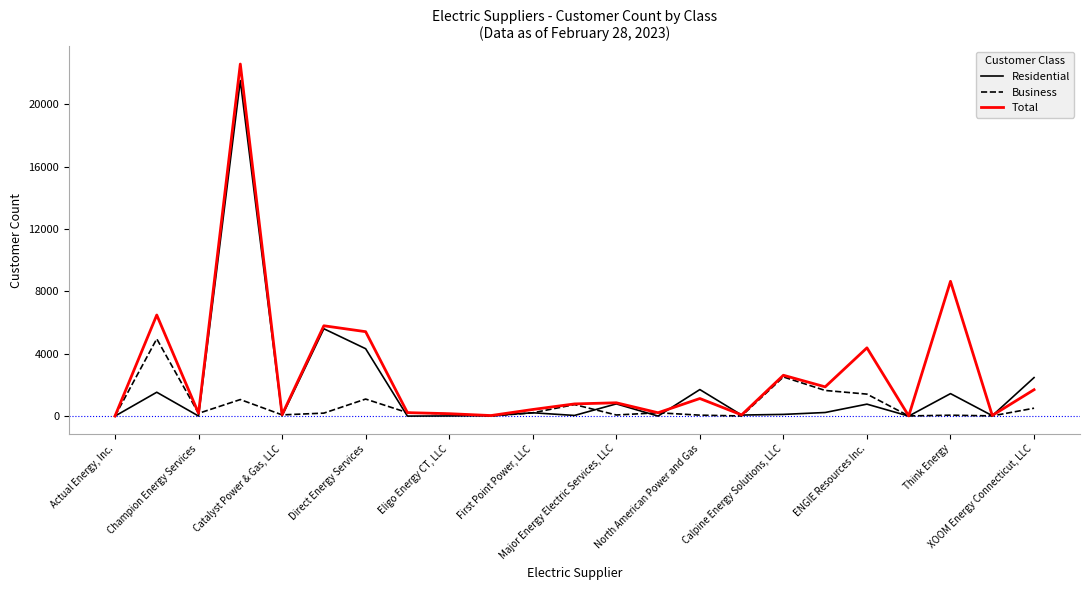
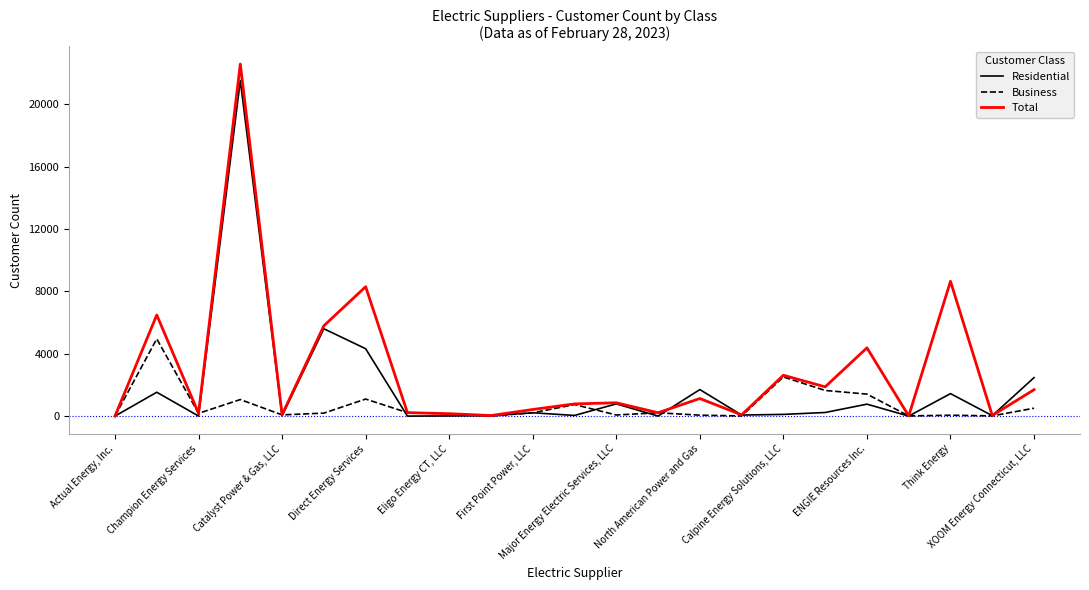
  {
    "Total": {
-     "Direct Energy Services": 5400,
+     "Direct Energy Services": 8300,
      "First Point Power, LLC": 400,
      "North American Power and Gas": 1100,
      "ENGIE Resources Inc.": 4400,
      "Think Energy": 8700,
      "XOOM Energy Connecticut, LLC": 1700
    }
  }
